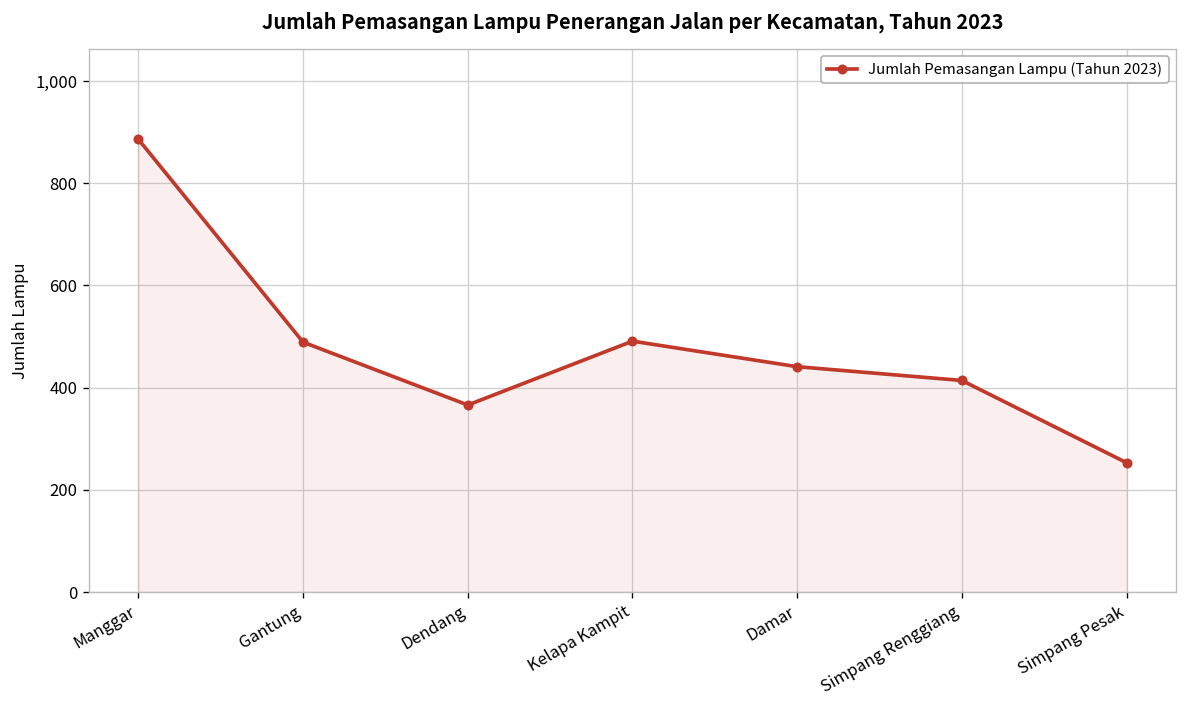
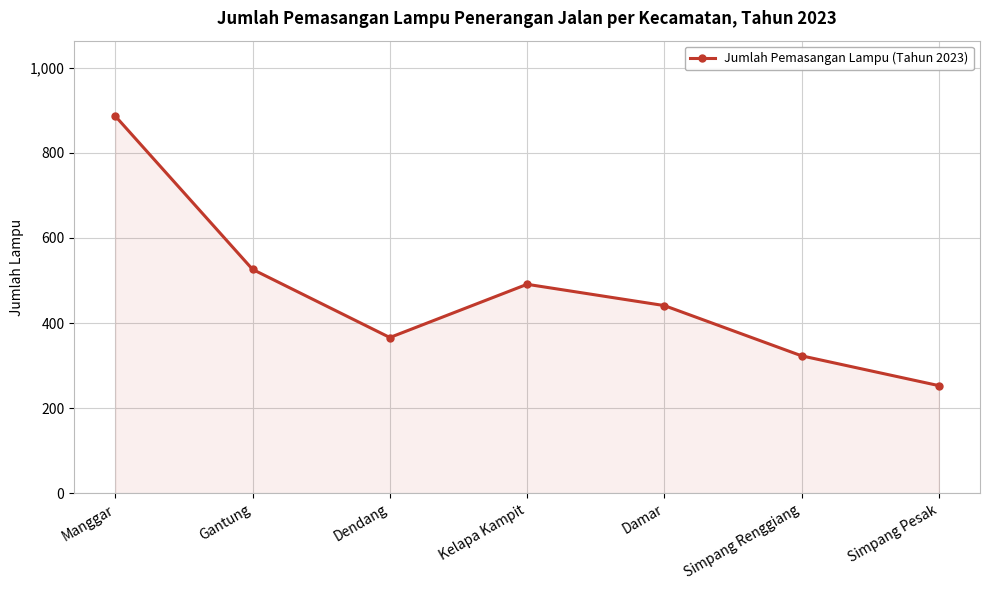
  {
    "Manggar": 890,
-   "Gantung": 490,
+   "Gantung": 530,
    "Dendang": 370,
    "Kelapa Kampit": 490,
    "Damar": 440,
-   "Simpang Renggiang": 410,
+   "Simpang Renggiang": 320,
    "Simpang Pesak": 250
  }
